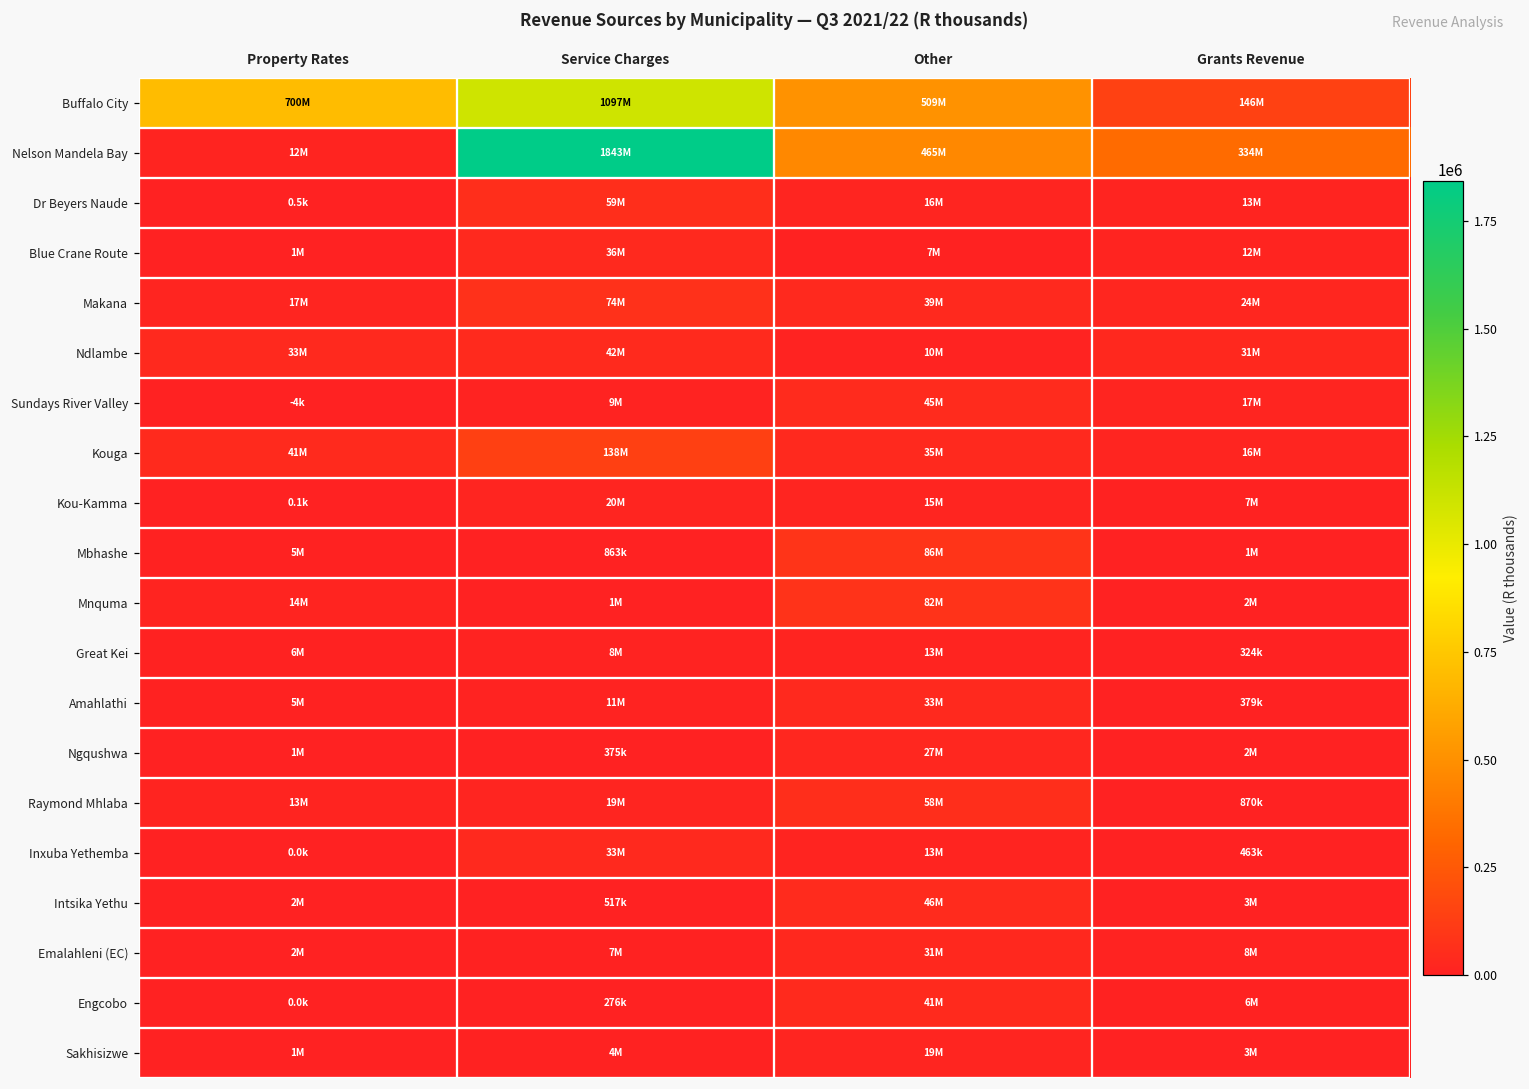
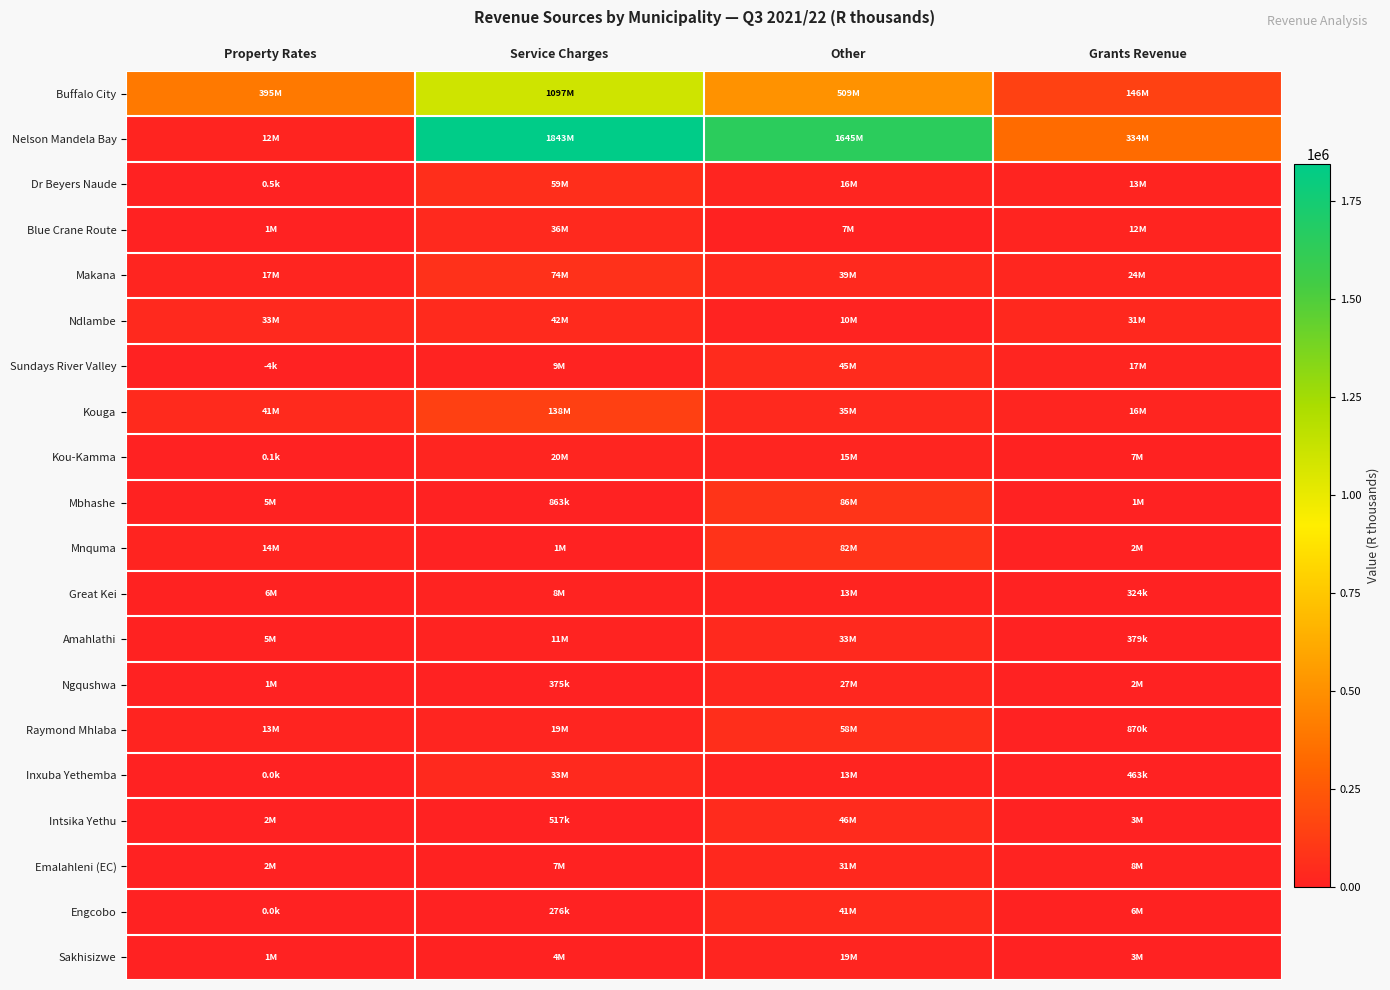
  {
    "Buffalo City": {
-     "Property Rates": "700M",
+     "Property Rates": "395M",
      "Service Charges": "1097M",
      "Other": "509M",
      "Grants Revenue": "146M"
    },
    "Nelson Mandela Bay": {
      "Property Rates": "12M",
      "Service Charges": "1843M",
-     "Other": "465M",
+     "Other": "1645M",
      "Grants Revenue": "334M"
    },
    "Dr Beyers Naude": {
      "Property Rates": "0.5k",
      "Service Charges": "59M",
      "Other": "16M",
      "Grants Revenue": "13M"
    },
    "Blue Crane Route": {
      "Property Rates": "1M",
      "Service Charges": "36M",
      "Other": "7M",
      "Grants Revenue": "12M"
    },
    "Makana": {
      "Property Rates": "17M",
      "Service Charges": "74M",
      "Other": "39M",
      "Grants Revenue": "24M"
    },
    "Ndlambe": {
      "Property Rates": "33M",
      "Service Charges": "42M",
      "Other": "10M",
      "Grants Revenue": "31M"
    },
    "Sundays River Valley": {
      "Property Rates": "-4k",
      "Service Charges": "9M",
      "Other": "45M",
      "Grants Revenue": "17M"
    },
    "Kouga": {
      "Property Rates": "41M",
      "Service Charges": "138M",
      "Other": "35M",
      "Grants Revenue": "16M"
    },
    "Kou-Kamma": {
      "Property Rates": "0.1k",
      "Service Charges": "20M",
      "Other": "15M",
      "Grants Revenue": "7M"
    },
    "Mbhashe": {
      "Property Rates": "5M",
      "Service Charges": "863k",
      "Other": "86M",
      "Grants Revenue": "1M"
    },
    "Mnquma": {
      "Property Rates": "14M",
      "Service Charges": "1M",
      "Other": "82M",
      "Grants Revenue": "2M"
    },
    "Great Kei": {
      "Property Rates": "6M",
      "Service Charges": "8M",
      "Other": "13M",
      "Grants Revenue": "324k"
    },
    "Amahlathi": {
      "Property Rates": "5M",
      "Service Charges": "11M",
      "Other": "33M",
      "Grants Revenue": "379k"
    },
    "Ngqushwa": {
      "Property Rates": "1M",
      "Service Charges": "375k",
      "Other": "27M",
      "Grants Revenue": "2M"
    },
    "Raymond Mhlaba": {
      "Property Rates": "13M",
      "Service Charges": "19M",
      "Other": "58M",
      "Grants Revenue": "870k"
    },
    "Inxuba Yethemba": {
      "Property Rates": "0.0k",
      "Service Charges": "33M",
      "Other": "13M",
      "Grants Revenue": "463k"
    },
    "Intsika Yethu": {
      "Property Rates": "2M",
      "Service Charges": "517k",
      "Other": "46M",
      "Grants Revenue": "3M"
    },
    "Emalahleni (EC)": {
      "Property Rates": "2M",
      "Service Charges": "7M",
      "Other": "31M",
      "Grants Revenue": "8M"
    },
    "Engcobo": {
      "Property Rates": "0.0k",
      "Service Charges": "276k",
      "Other": "41M",
      "Grants Revenue": "6M"
    },
    "Sakhisizwe": {
      "Property Rates": "1M",
      "Service Charges": "4M",
      "Other": "19M",
      "Grants Revenue": "3M"
    }
  }
